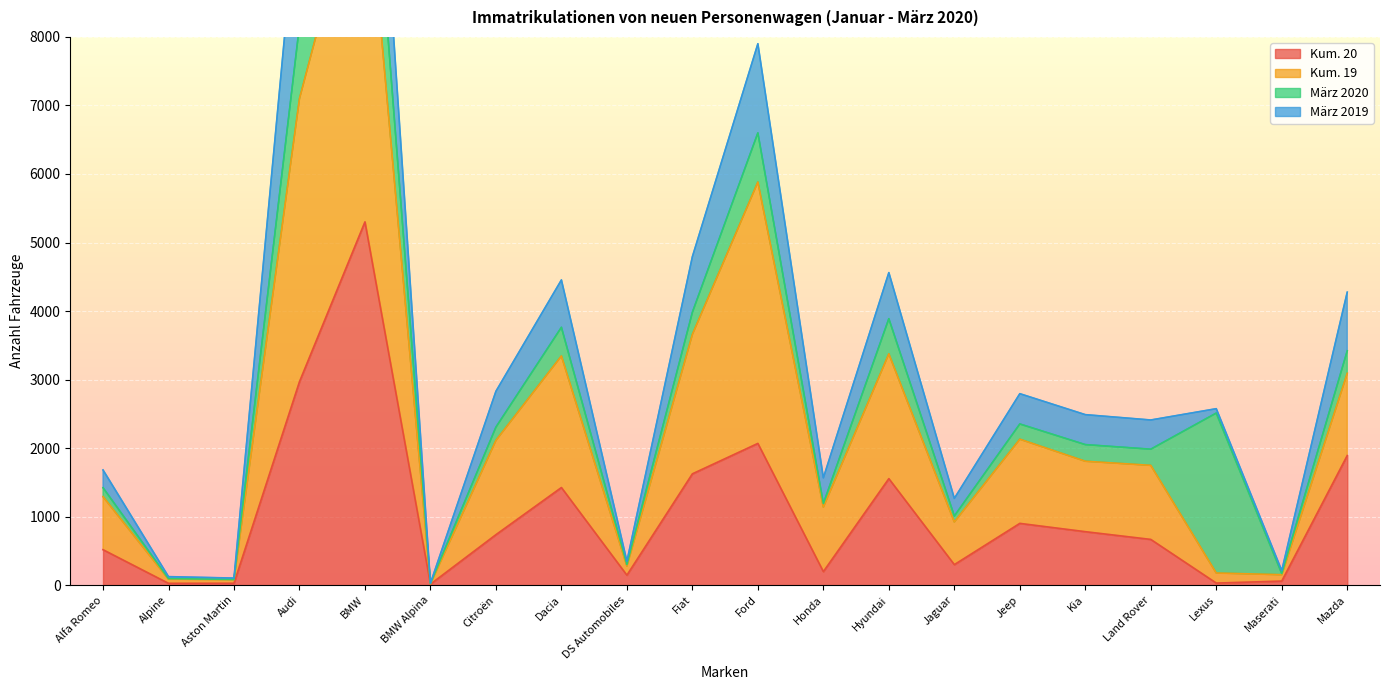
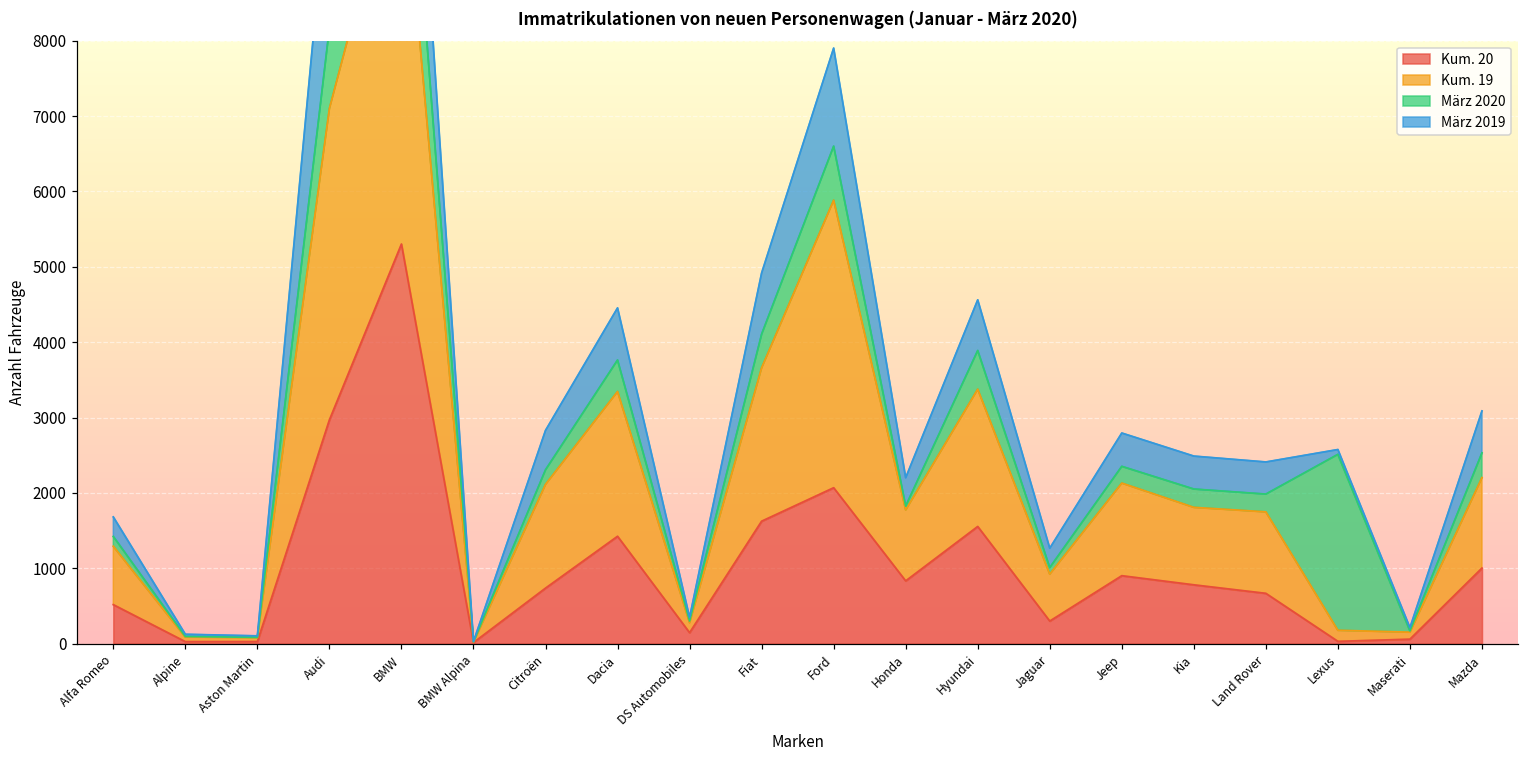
  {
    "Kum. 20": {
      "Alfa Romeo": 500,
      "Alpine": 0,
      "Aston Martin": 0,
      "Audi": 3000,
      "BMW": 5300,
      "Citroën": 700,
      "Dacia": 1400,
      "DS Automobiles": 100,
      "Fiat": 1600,
      "Ford": 2100,
-     "Honda": 200,
+     "Honda": 800,
      "Hyundai": 1600,
      "Jaguar": 300,
      "Jeep": 900,
      "Kia": 800,
      "Land Rover": 700,
      "Lexus": 0,
      "Maserati": 100,
-     "Mazda": 1900
+     "Mazda": 1000
    },
    "Kum. 19": {
      "Alfa Romeo": 800,
      "Audi": 4100,
      "Citroën": 1400,
      "Dacia": 1900,
      "Fiat": 2000,
      "Ford": 3800,
      "Honda": 900,
      "Hyundai": 1800,
      "Jaguar": 600,
      "Jeep": 1200,
      "Kia": 1000,
      "Land Rover": 1100,
      "Lexus": 100,
      "Mazda": 1200
    },
    "März 2020": {
      "Alfa Romeo": 100,
      "Citroën": 200,
      "Dacia": 400,
-     "Fiat": 300,
+     "Fiat": 400,
      "Ford": 700,
      "Honda": 100,
      "Hyundai": 500,
      "Jaguar": 100,
      "Jeep": 200,
      "Kia": 200,
      "Land Rover": 200,
      "Lexus": 2300,
      "Mazda": 300
    },
    "März 2019": {
      "Alfa Romeo": 300,
      "Citroën": 500,
      "Dacia": 700,
      "DS Automobiles": 0,
      "Fiat": 800,
      "Ford": 1300,
      "Honda": 400,
      "Hyundai": 700,
      "Jaguar": 300,
      "Jeep": 400,
      "Kia": 400,
      "Land Rover": 400,
      "Lexus": 100,
      "Maserati": 0,
-     "Mazda": 900
+     "Mazda": 600
    }
  }
